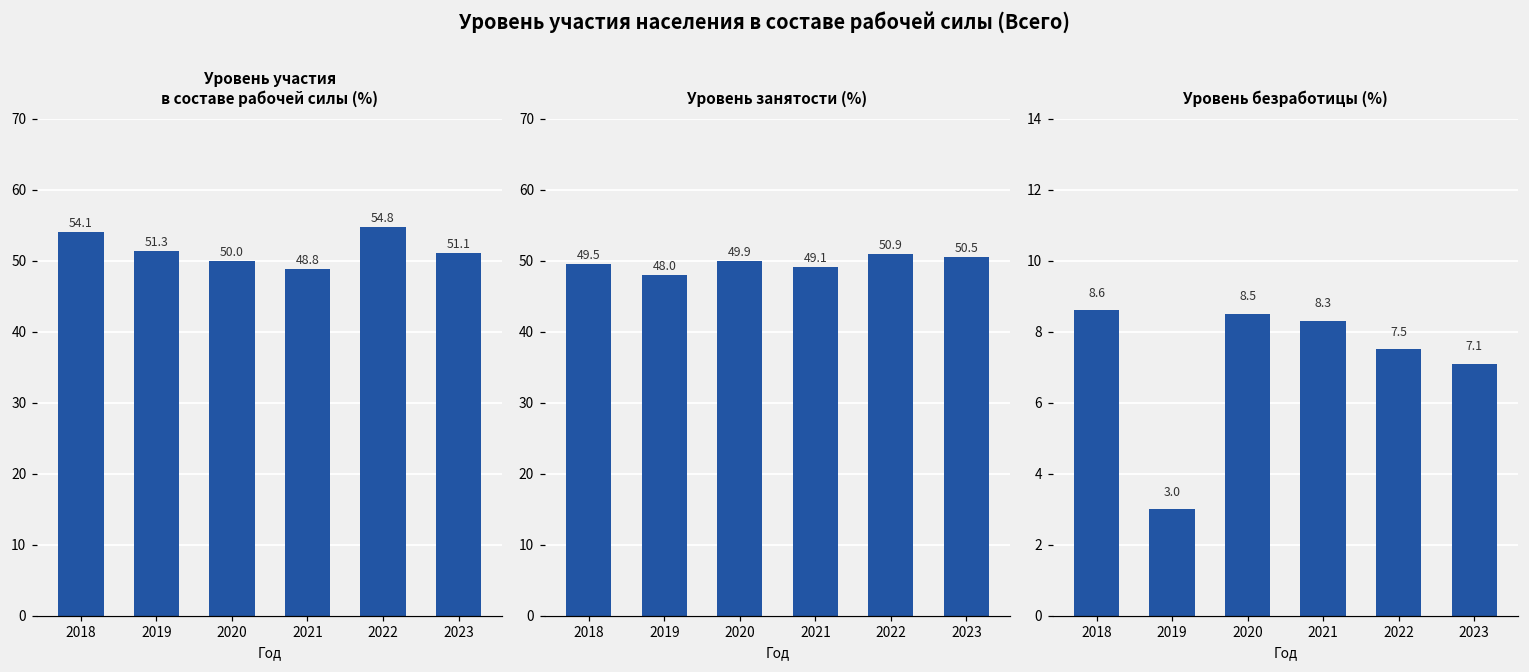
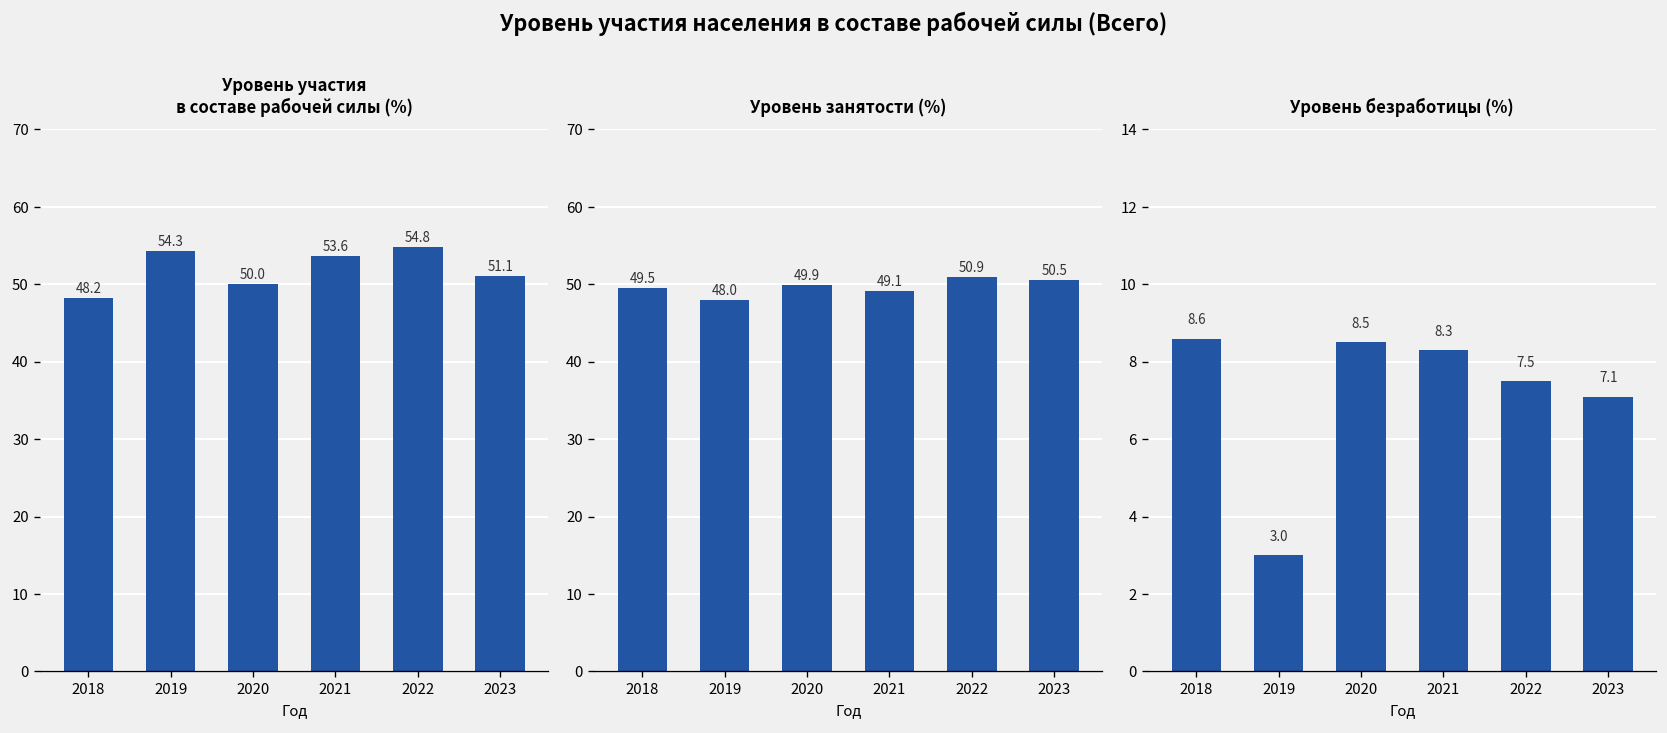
  {
    "Уровень участия в составе рабочей силы (%)": {
-     "2018": 54.1,
-     "2019": 51.3,
+     "2018": 48.2,
+     "2019": 54.3,
      "2020": 50.0,
-     "2021": 48.8,
+     "2021": 53.6,
      "2022": 54.8,
      "2023": 51.1
    },
    "Уровень занятости (%)": {
      "2018": 49.5,
      "2019": 48.0,
      "2020": 49.9,
      "2021": 49.1,
      "2022": 50.9,
      "2023": 50.5
    },
    "Уровень безработицы (%)": {
      "2018": 8.6,
      "2019": 3.0,
      "2020": 8.5,
      "2021": 8.3,
      "2022": 7.5,
      "2023": 7.1
    }
  }
